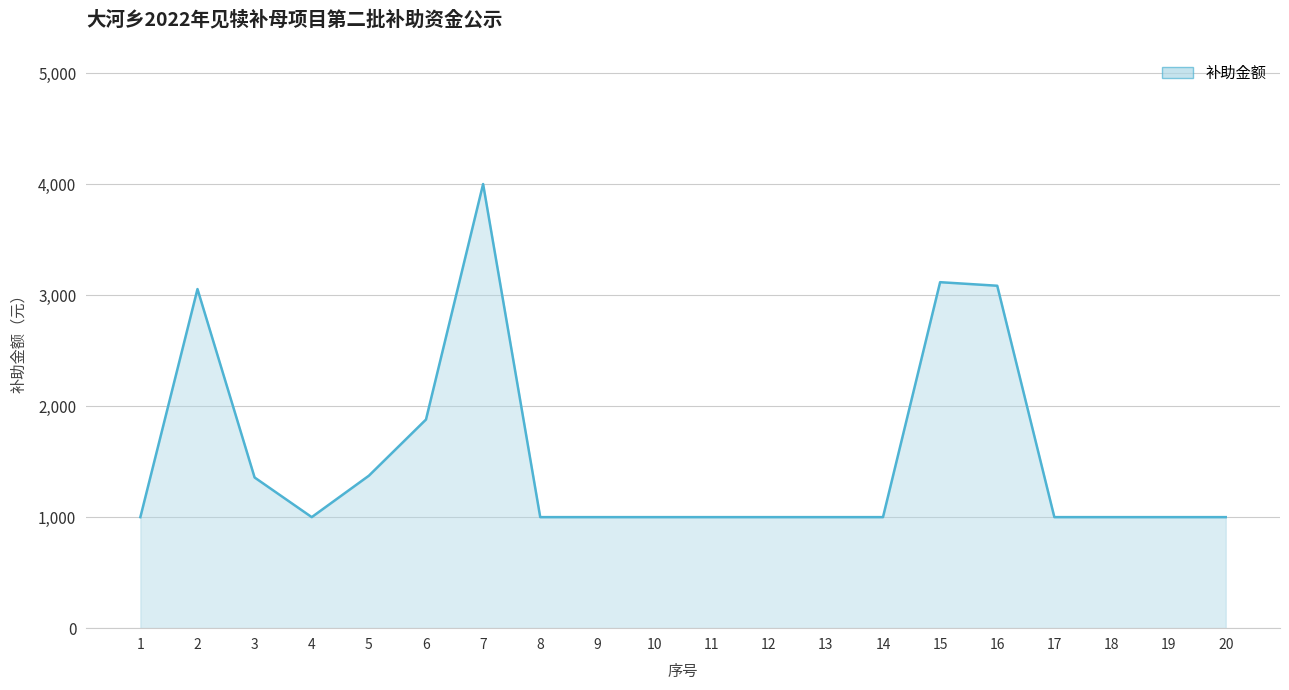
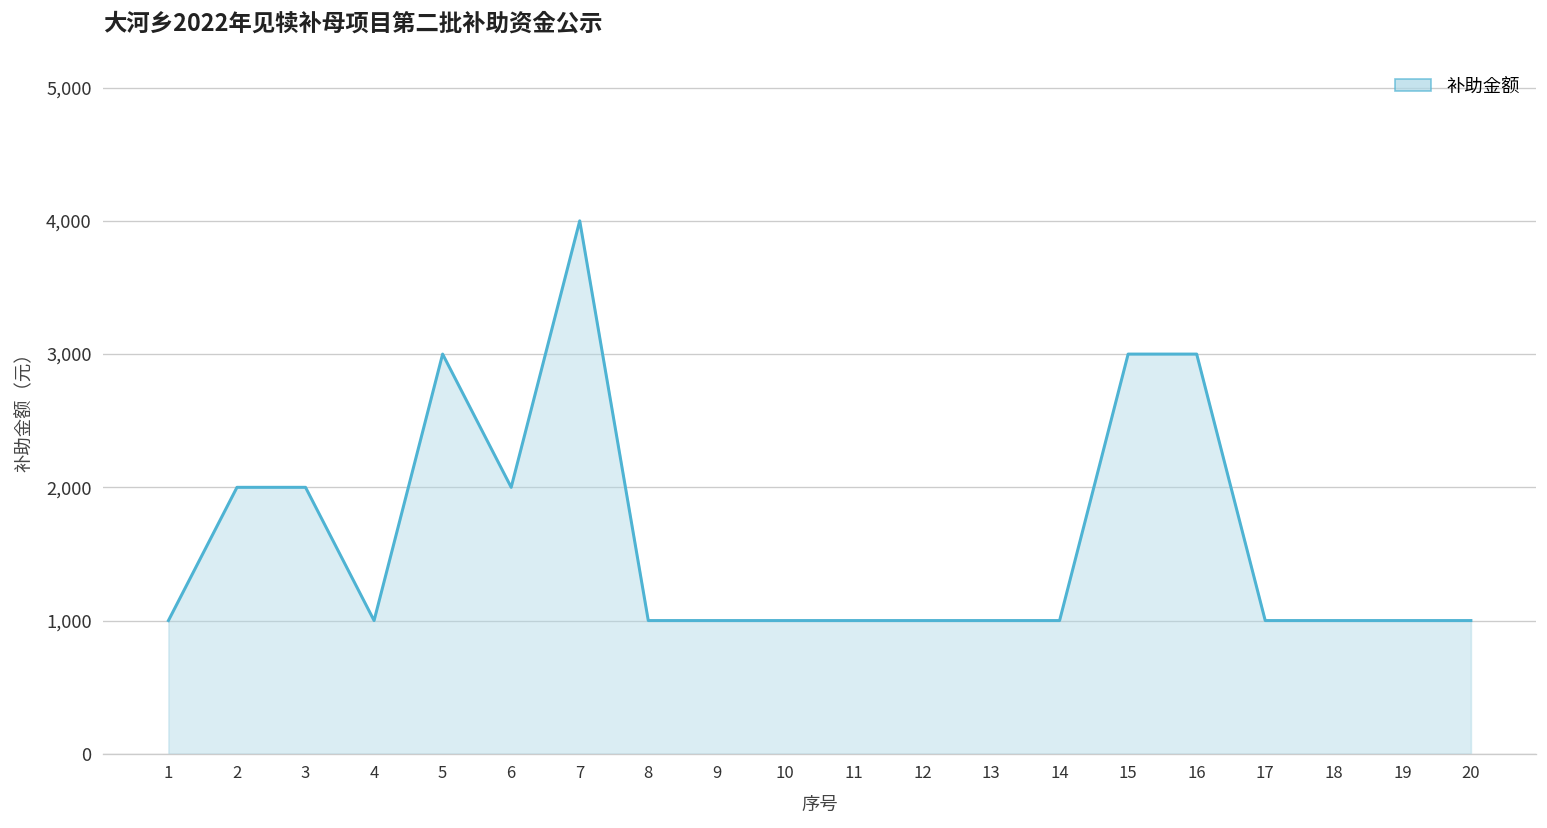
  {
    "1": "1,000",
-   "2": "3,050",
-   "3": "1,360",
+   "2": "2,000",
+   "3": "2,000",
    "4": "1,000",
-   "5": "1,370",
-   "6": "1,880",
+   "5": "3,000",
+   "6": "2,000",
    "7": "4,000",
    "8": "1,000",
    "9": "1,000",
    "10": "1,000",
    "11": "1,000",
    "12": "1,000",
    "13": "1,000",
    "14": "1,000",
-   "15": "3,120",
-   "16": "3,080",
+   "15": "3,000",
+   "16": "3,000",
    "17": "1,000",
    "18": "1,000",
    "19": "1,000",
    "20": "1,000"
  }
